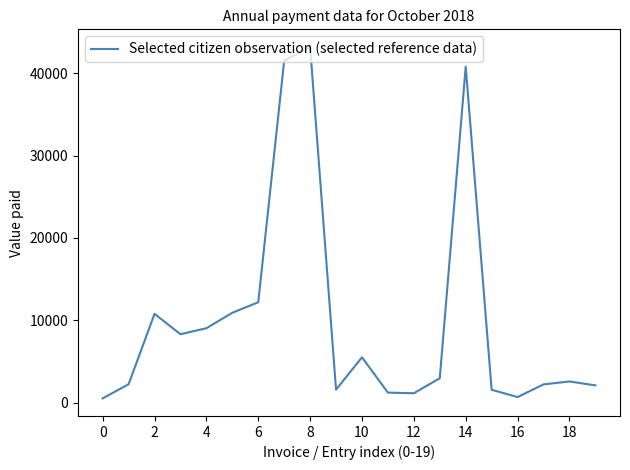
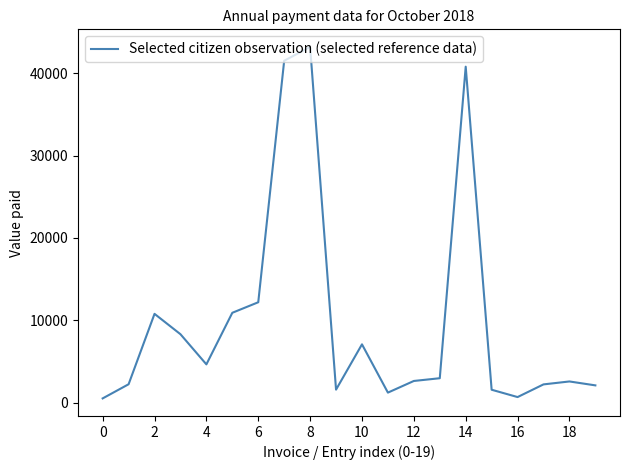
  {
    "0": 1000,
    "2": 11000,
-   "4": 9000,
+   "4": 5000,
    "6": 12000,
-   "10": 6000,
-   "12": 1000,
+   "10": 7000,
+   "12": 3000,
    "14": 41000,
    "16": 1000,
    "18": 3000
  }
